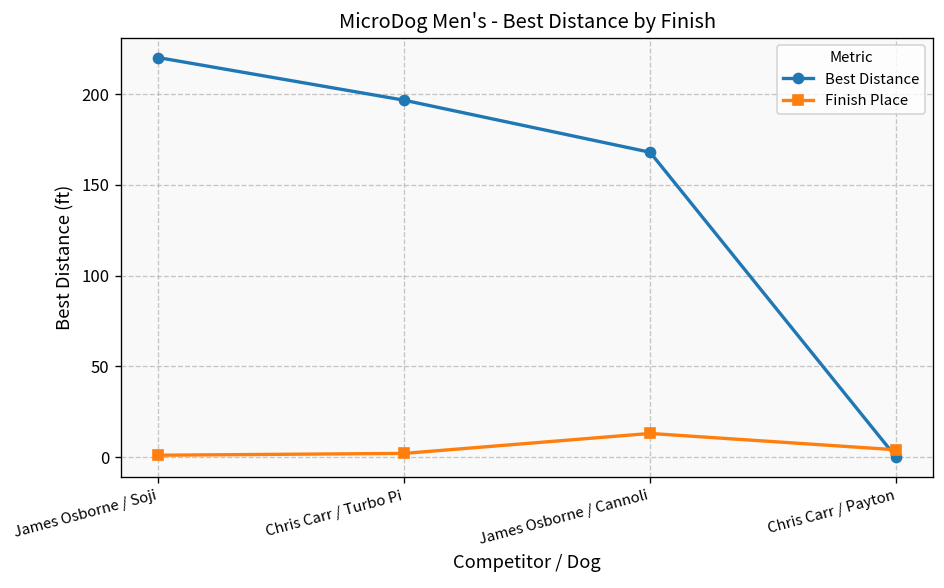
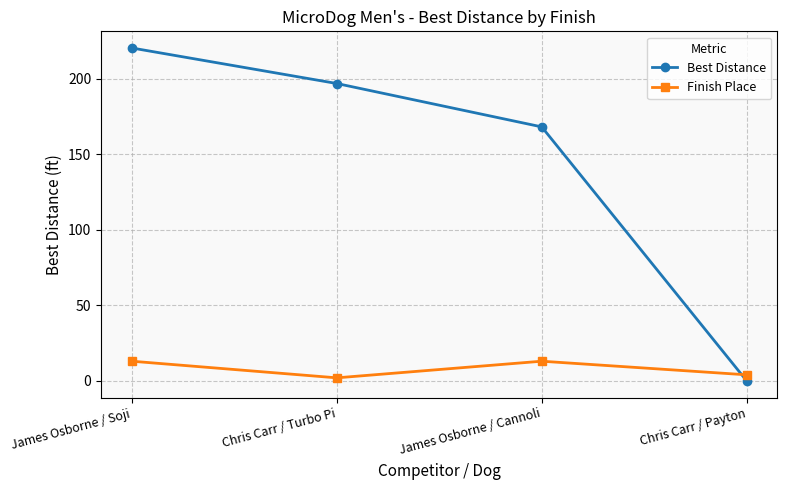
  {
    "Best Distance": {
      "James Osborne / Soji": 220,
      "Chris Carr / Turbo Pi": 197,
      "James Osborne / Cannoli": 168,
      "Chris Carr / Payton": 0
    },
    "Finish Place": {
-     "James Osborne / Soji": 1,
+     "James Osborne / Soji": 13,
      "Chris Carr / Turbo Pi": 2,
      "James Osborne / Cannoli": 13,
      "Chris Carr / Payton": 4
    }
  }
